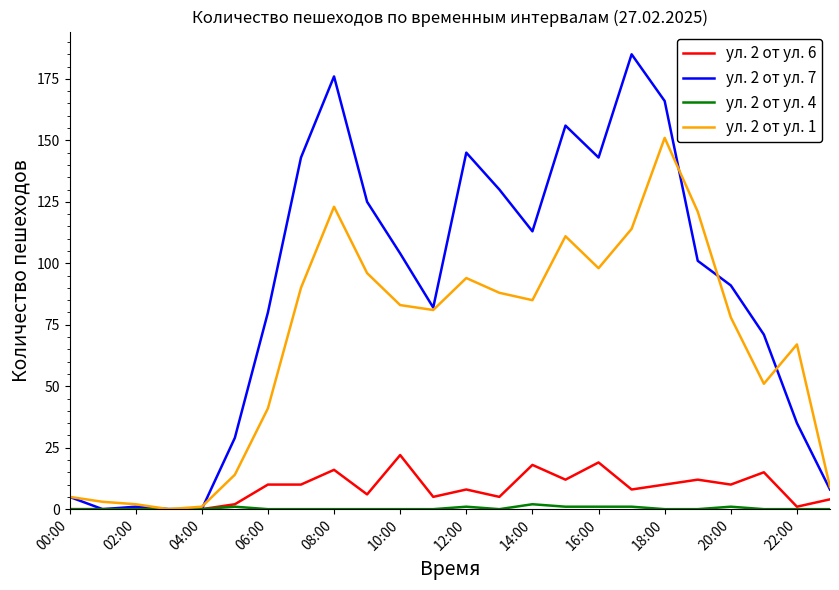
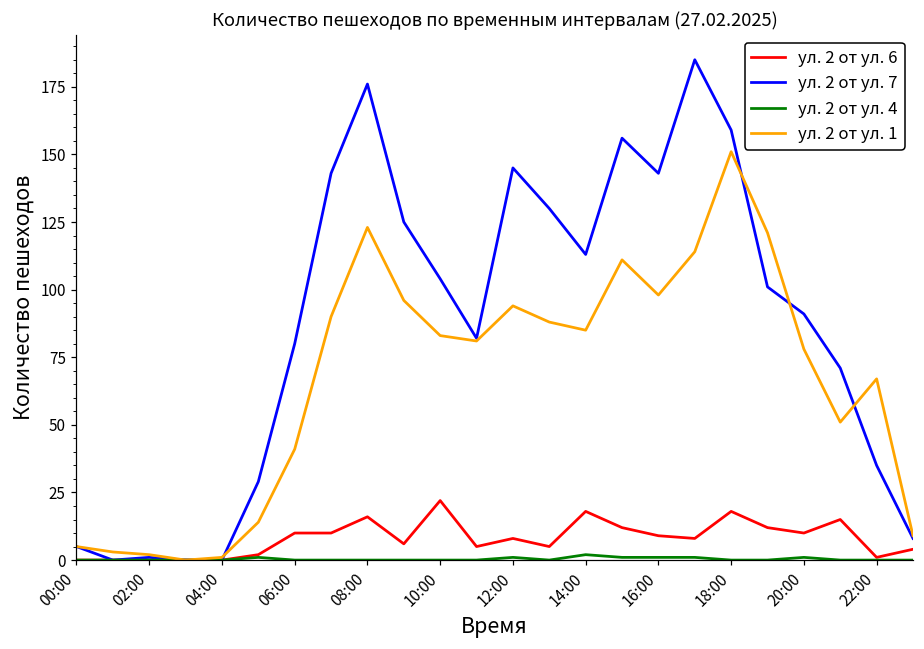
  {
    "ул. 2 от ул. 6": {
      "06:00": 10,
      "08:00": 16,
      "10:00": 22,
      "12:00": 8,
      "14:00": 18,
-     "16:00": 19,
-     "18:00": 10,
+     "16:00": 9,
+     "18:00": 18,
      "20:00": 10
    },
    "ул. 2 от ул. 7": {
      "06:00": 80,
      "08:00": 176,
      "10:00": 104,
      "12:00": 145,
      "14:00": 113,
      "16:00": 143,
-     "18:00": 166,
+     "18:00": 159,
      "20:00": 91,
      "22:00": 35
    },
    "ул. 2 от ул. 4": {
      "06:00": 0,
      "08:00": 0,
      "10:00": 0,
      "12:00": 1,
      "14:00": 2,
      "16:00": 1,
      "18:00": 0,
      "20:00": 1
    },
    "ул. 2 от ул. 1": {
      "06:00": 41,
      "08:00": 123,
      "10:00": 83,
      "12:00": 94,
      "14:00": 85,
      "16:00": 98,
      "18:00": 151,
      "20:00": 78,
      "22:00": 67
    }
  }
